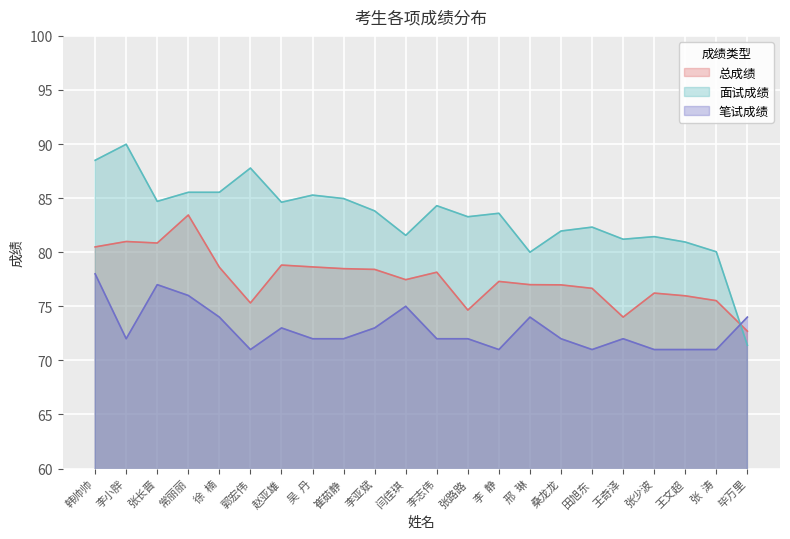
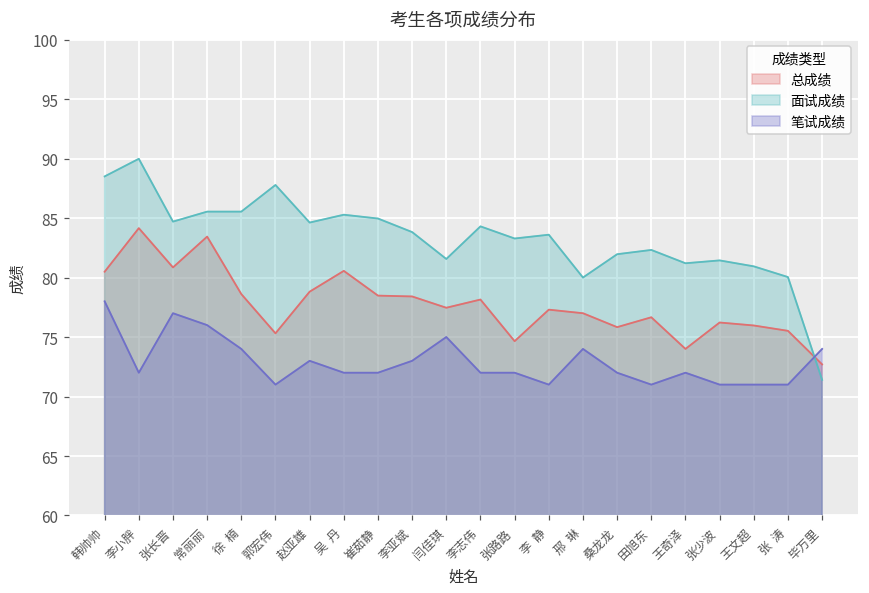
  {
    "总成绩": {
      "韩帅帅": 80.5,
-     "李小胖": 81.0,
+     "李小胖": 84.2,
      "张长晋": 80.9,
      "常丽丽": 83.4,
      "徐 楠": 78.6,
      "郭宏伟": 75.3,
      "赵亚雄": 78.8,
-     "吴 丹": 78.6,
+     "吴 丹": 80.6,
      "崔茹静": 78.5,
      "李亚斌": 78.4,
      "闫佳琪": 77.5,
      "李志伟": 78.2,
      "张路路": 74.7,
      "李 静": 77.3,
      "邢 琳": 77.0,
-     "桑龙龙": 77.0,
+     "桑龙龙": 75.8,
      "田旭东": 76.7,
      "王奇泽": 74.0,
      "张少波": 76.2,
      "王文超": 76.0,
      "张 涛": 75.5,
      "毕万里": 72.7
    }
  }
